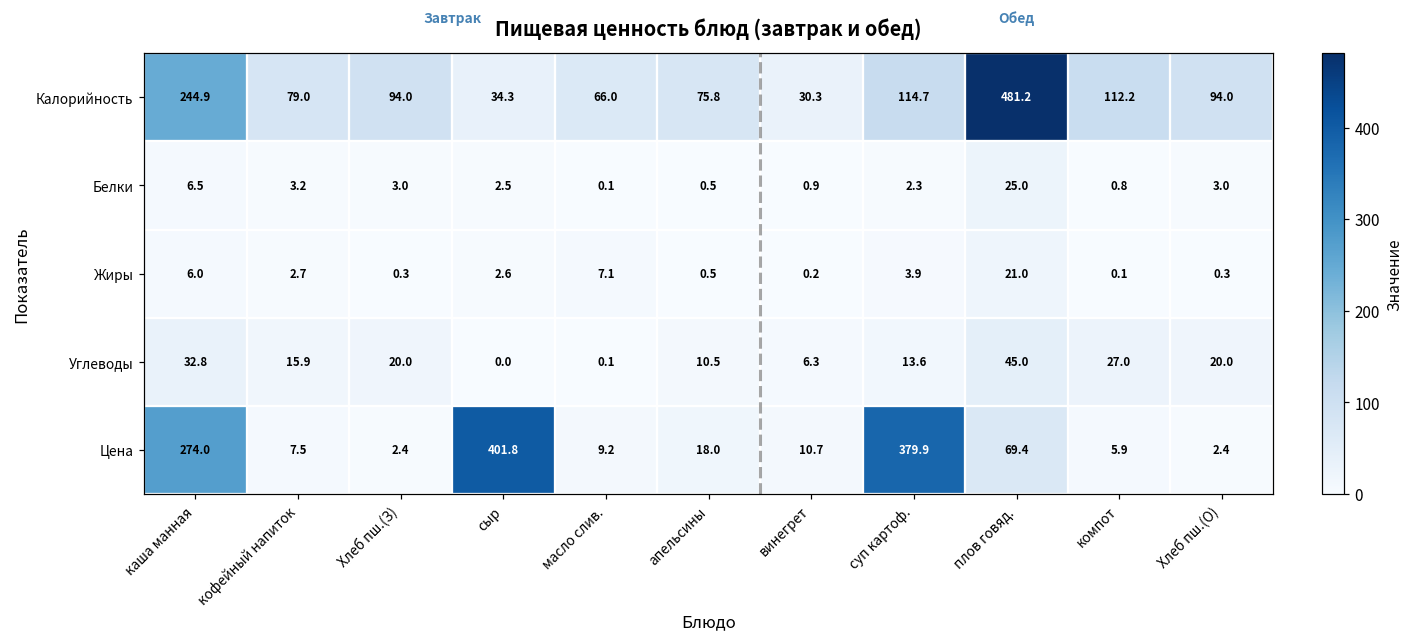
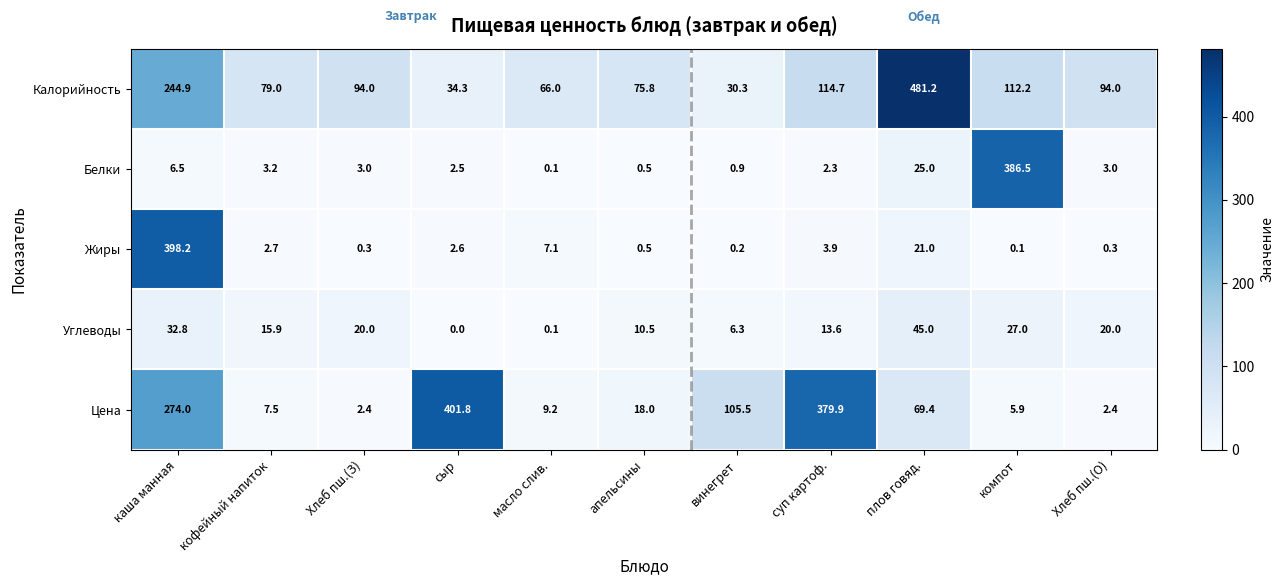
  {
    "Калорийность": {
      "каша манная": 244.9,
      "кофейный напиток": 79.0,
      "Хлеб пш.(З)": 94.0,
      "сыр": 34.3,
      "масло слив.": 66.0,
      "апельсины": 75.8,
      "винегрет": 30.3,
      "суп картоф.": 114.7,
      "плов говяд.": 481.2,
      "компот": 112.2,
      "Хлеб пш.(О)": 94.0
    },
    "Белки": {
      "каша манная": 6.5,
      "кофейный напиток": 3.2,
      "Хлеб пш.(З)": 3.0,
      "сыр": 2.5,
      "масло слив.": 0.1,
      "апельсины": 0.5,
      "винегрет": 0.9,
      "суп картоф.": 2.3,
      "плов говяд.": 25.0,
-     "компот": 0.8,
+     "компот": 386.5,
      "Хлеб пш.(О)": 3.0
    },
    "Жиры": {
-     "каша манная": 6.0,
+     "каша манная": 398.2,
      "кофейный напиток": 2.7,
      "Хлеб пш.(З)": 0.3,
      "сыр": 2.6,
      "масло слив.": 7.1,
      "апельсины": 0.5,
      "винегрет": 0.2,
      "суп картоф.": 3.9,
      "плов говяд.": 21.0,
      "компот": 0.1,
      "Хлеб пш.(О)": 0.3
    },
    "Углеводы": {
      "каша манная": 32.8,
      "кофейный напиток": 15.9,
      "Хлеб пш.(З)": 20.0,
      "сыр": 0.0,
      "масло слив.": 0.1,
      "апельсины": 10.5,
      "винегрет": 6.3,
      "суп картоф.": 13.6,
      "плов говяд.": 45.0,
      "компот": 27.0,
      "Хлеб пш.(О)": 20.0
    },
    "Цена": {
      "каша манная": 274.0,
      "кофейный напиток": 7.5,
      "Хлеб пш.(З)": 2.4,
      "сыр": 401.8,
      "масло слив.": 9.2,
      "апельсины": 18.0,
-     "винегрет": 10.7,
+     "винегрет": 105.5,
      "суп картоф.": 379.9,
      "плов говяд.": 69.4,
      "компот": 5.9,
      "Хлеб пш.(О)": 2.4
    }
  }
